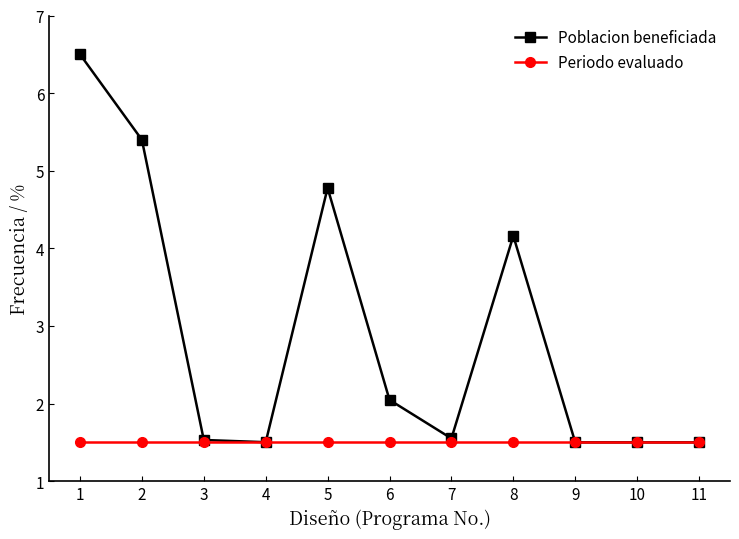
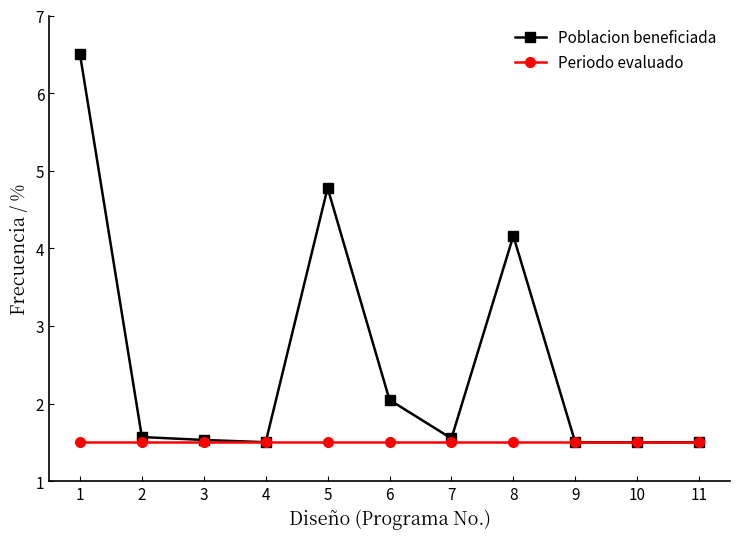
  {
    "Poblacion beneficiada": {
      "1": 6.5,
-     "2": 5.4,
+     "2": 1.6,
      "5": 4.8,
      "6": 2.0,
      "7": 1.6,
      "8": 4.2
    },
    "Periodo evaluado": {
      "1": 1.5,
      "2": 1.5,
      "5": 1.5,
      "6": 1.5,
      "7": 1.5,
      "8": 1.5
    }
  }
